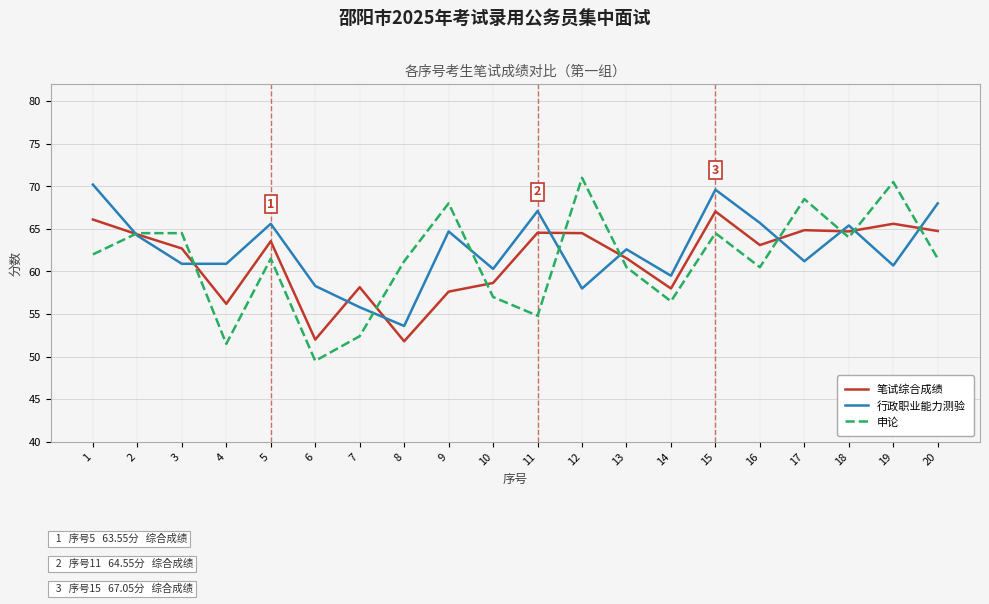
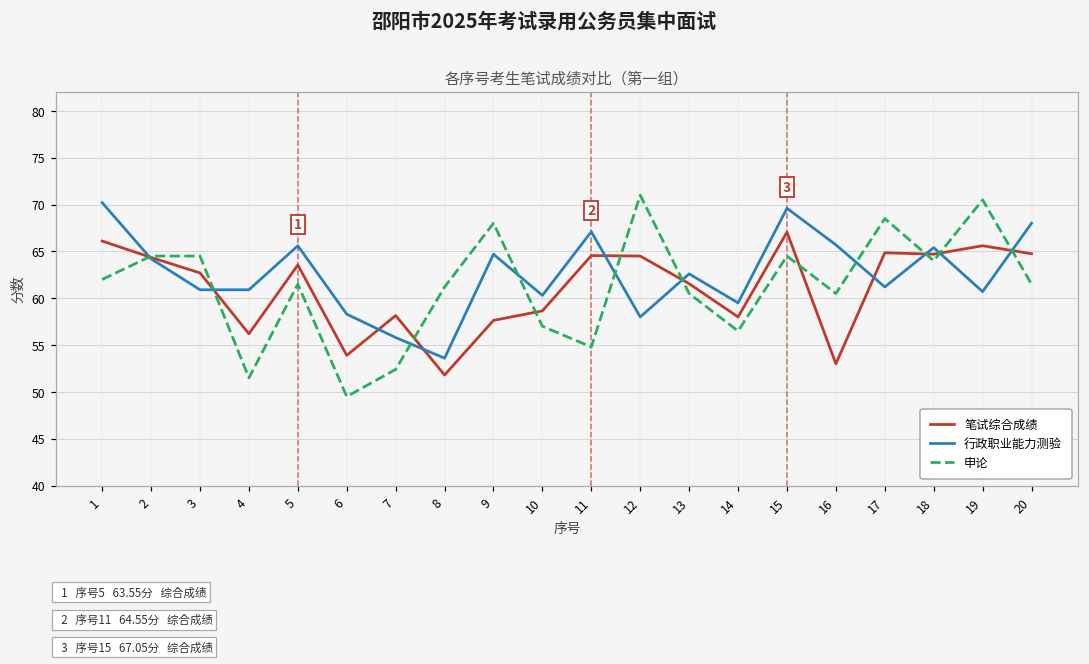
  {
    "笔试综合成绩": {
      "1": 66,
      "3": 63,
      "4": 56,
      "5": 64,
-     "6": 52,
+     "6": 54,
      "7": 58,
      "8": 52,
      "9": 58,
      "10": 59,
      "11": 65,
      "12": 65,
      "13": 62,
      "14": 58,
      "15": 67,
-     "16": 63,
+     "16": 53,
      "17": 65,
      "18": 65,
      "19": 66,
      "20": 65
    },
    "行政职业能力测验": {
      "1": 70,
      "3": 61,
      "4": 61,
      "6": 58,
      "7": 56,
      "8": 54,
      "9": 65,
      "10": 60,
      "12": 58,
      "13": 63,
      "14": 60,
      "16": 66,
      "17": 61,
      "18": 65,
      "19": 61,
      "20": 68
    },
    "申论": {
      "1": 62,
      "3": 65,
      "4": 52,
      "5": 62,
      "6": 50,
      "7": 52,
      "8": 61,
      "9": 68,
      "10": 57,
      "11": 55,
      "12": 71,
      "13": 61,
      "14": 57,
      "15": 65,
      "16": 61,
      "17": 69,
      "18": 64,
      "19": 71,
      "20": 62
    }
  }
